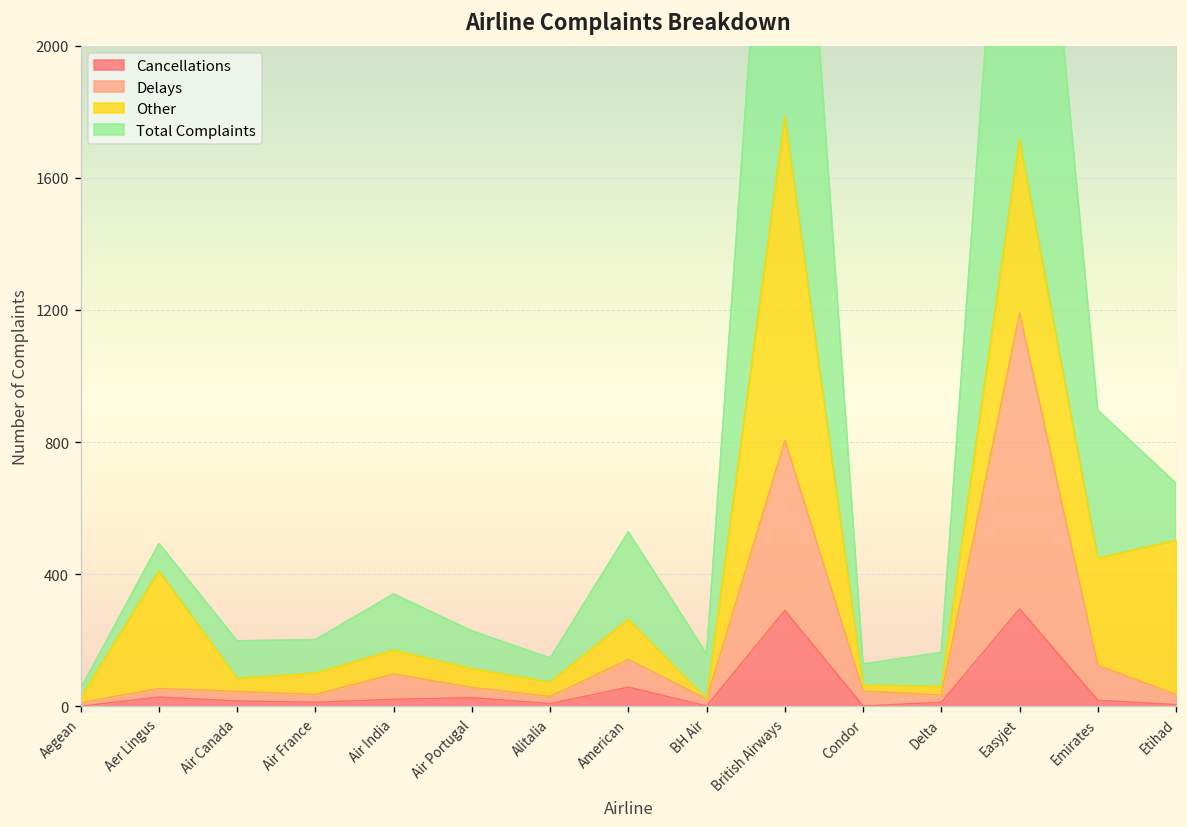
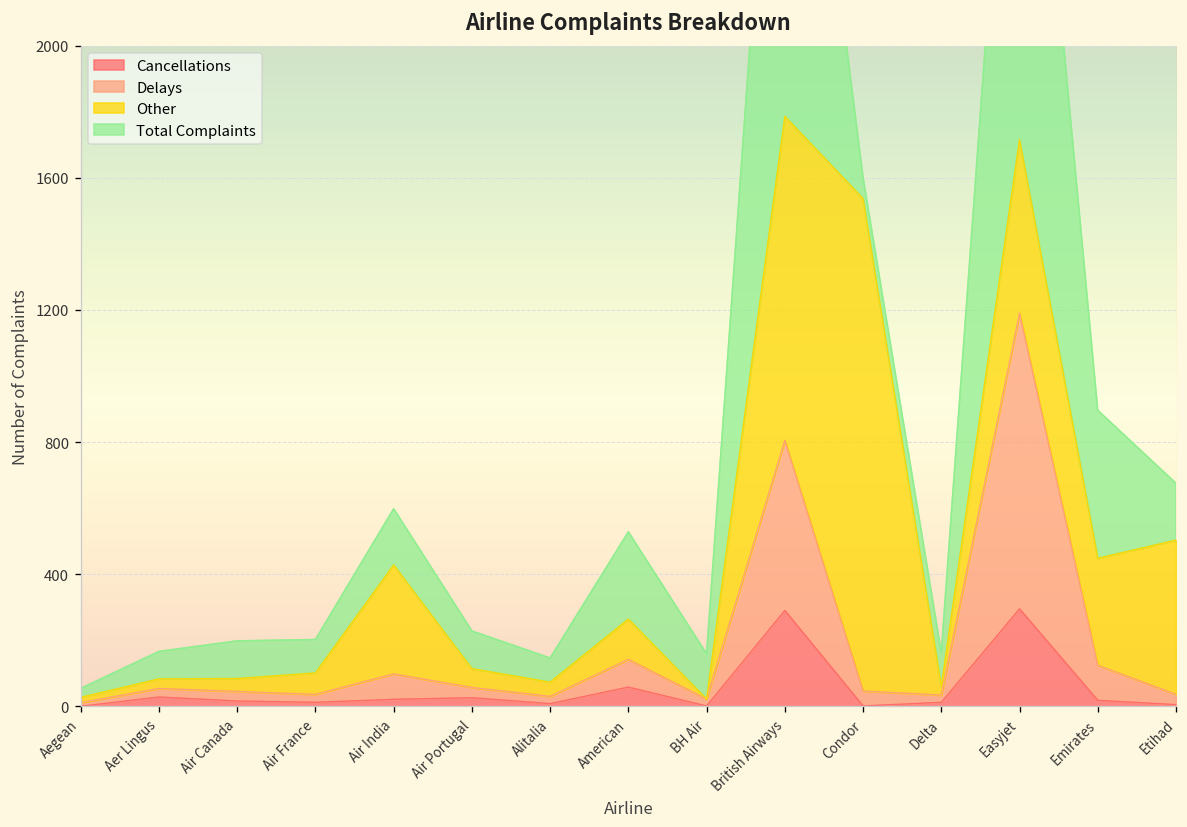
  {
    "Other": {
      "Aegean": 20,
-     "Aer Lingus": 360,
+     "Aer Lingus": 30,
      "Air Canada": 40,
      "Air France": 70,
-     "Air India": 70,
+     "Air India": 330,
      "Air Portugal": 60,
      "Alitalia": 40,
      "American": 120,
      "British Airways": 980,
-     "Condor": 20,
+     "Condor": 1490,
      "Delta": 30,
      "Easyjet": 530,
      "Emirates": 320,
      "Etihad": 470
    },
    "Total Complaints": {
      "Aegean": 30,
      "Aer Lingus": 80,
      "Air Canada": 110,
      "Air France": 100,
      "Air India": 170,
      "Air Portugal": 110,
      "Alitalia": 70,
      "American": 260,
      "BH Air": 140,
      "Condor": 60,
      "Delta": 100,
      "Emirates": 450,
      "Etihad": 170
    }
  }
